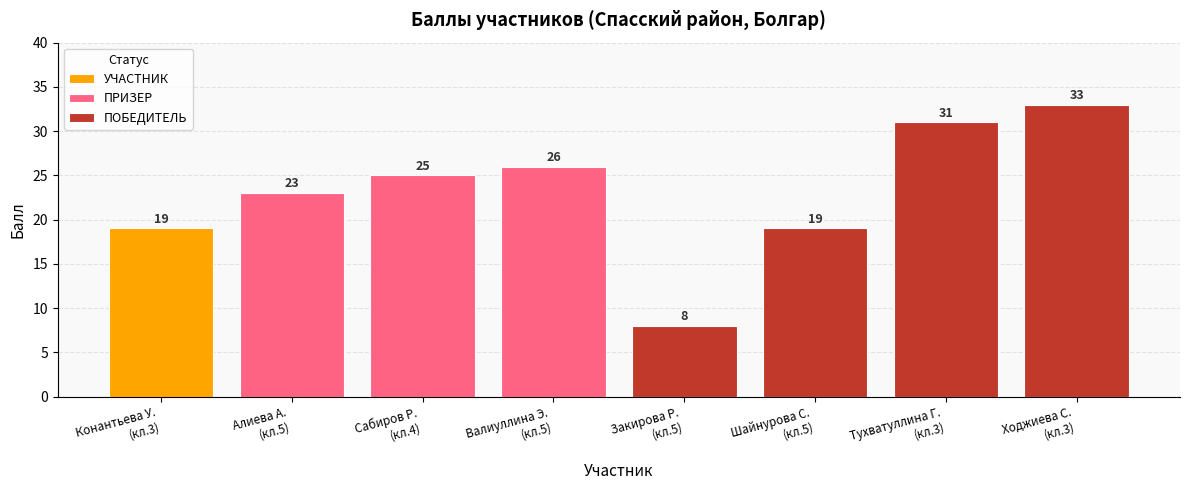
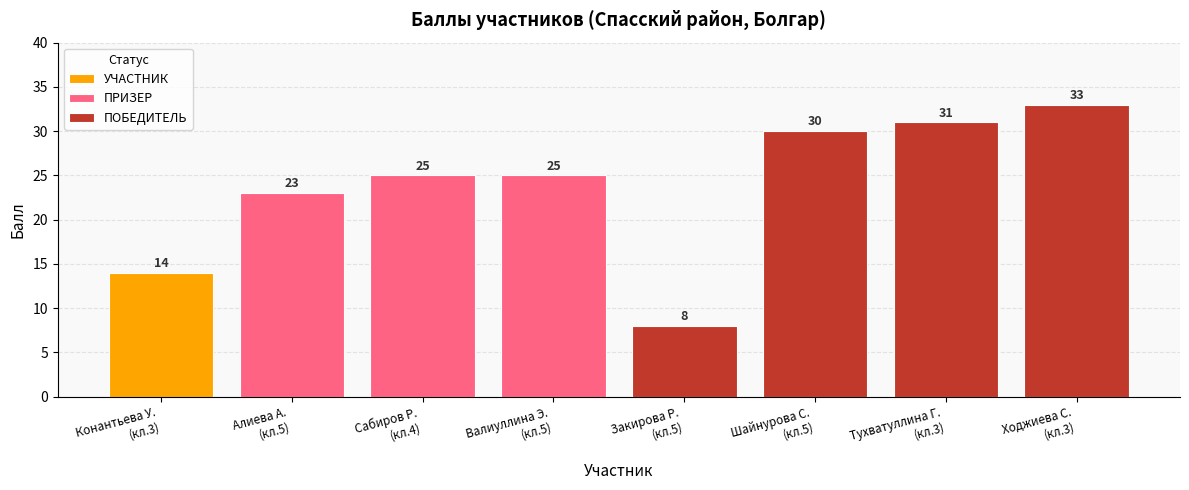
  {
-   "Конантьева У. (кл.3)": 19,
+   "Конантьева У. (кл.3)": 14,
    "Алиева А. (кл.5)": 23,
    "Сабиров Р. (кл.4)": 25,
-   "Валиуллина Э. (кл.5)": 26,
+   "Валиуллина Э. (кл.5)": 25,
    "Закирова Р. (кл.5)": 8,
-   "Шайнурова С. (кл.5)": 19,
+   "Шайнурова С. (кл.5)": 30,
    "Тухватуллина Г. (кл.3)": 31,
    "Ходжиева С. (кл.3)": 33
  }
